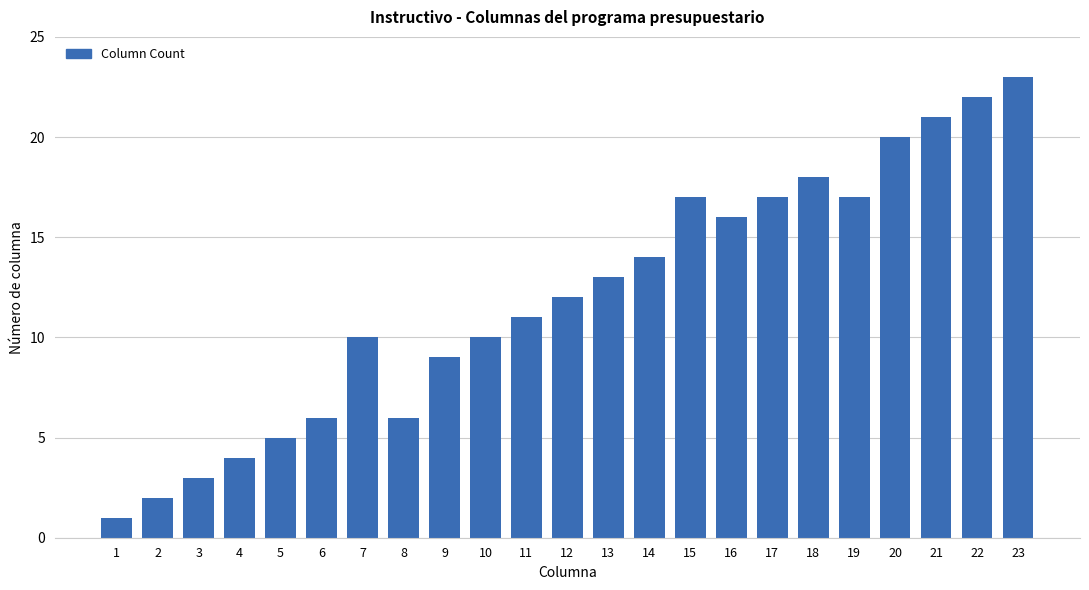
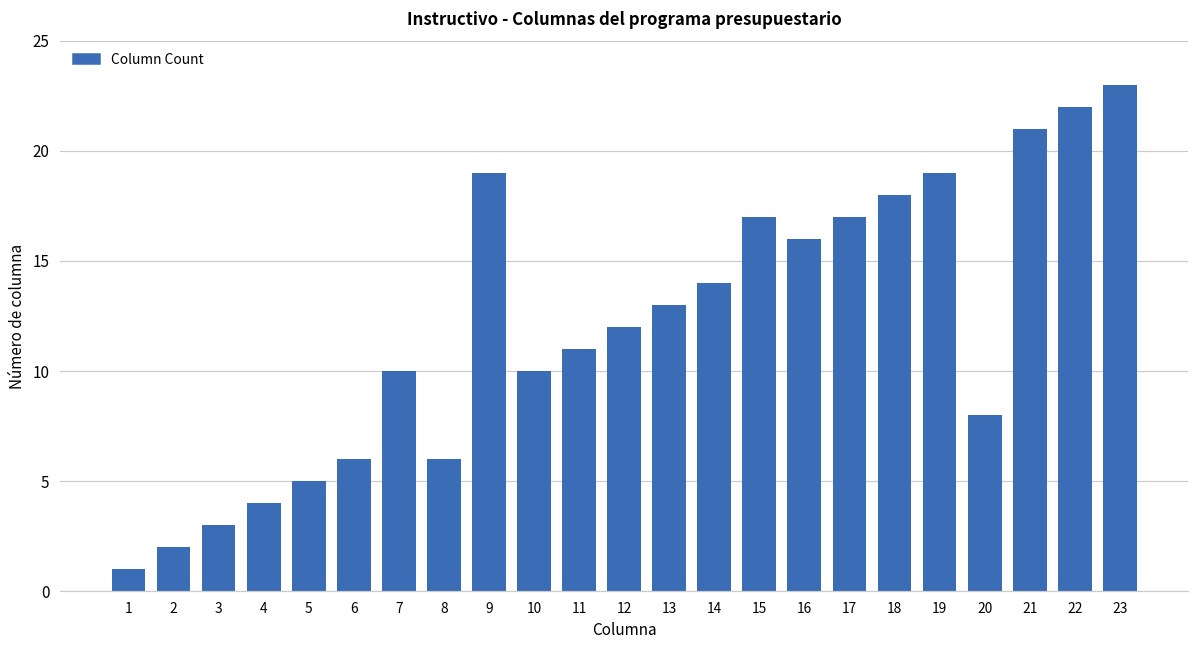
  {
    "1": 1,
    "2": 2,
    "3": 3,
    "4": 4,
    "5": 5,
    "6": 6,
    "7": 10,
    "8": 6,
-   "9": 9,
+   "9": 19,
    "10": 10,
    "11": 11,
    "12": 12,
    "13": 13,
    "14": 14,
    "15": 17,
    "16": 16,
    "17": 17,
    "18": 18,
-   "19": 17,
-   "20": 20,
+   "19": 19,
+   "20": 8,
    "21": 21,
    "22": 22,
    "23": 23
  }
